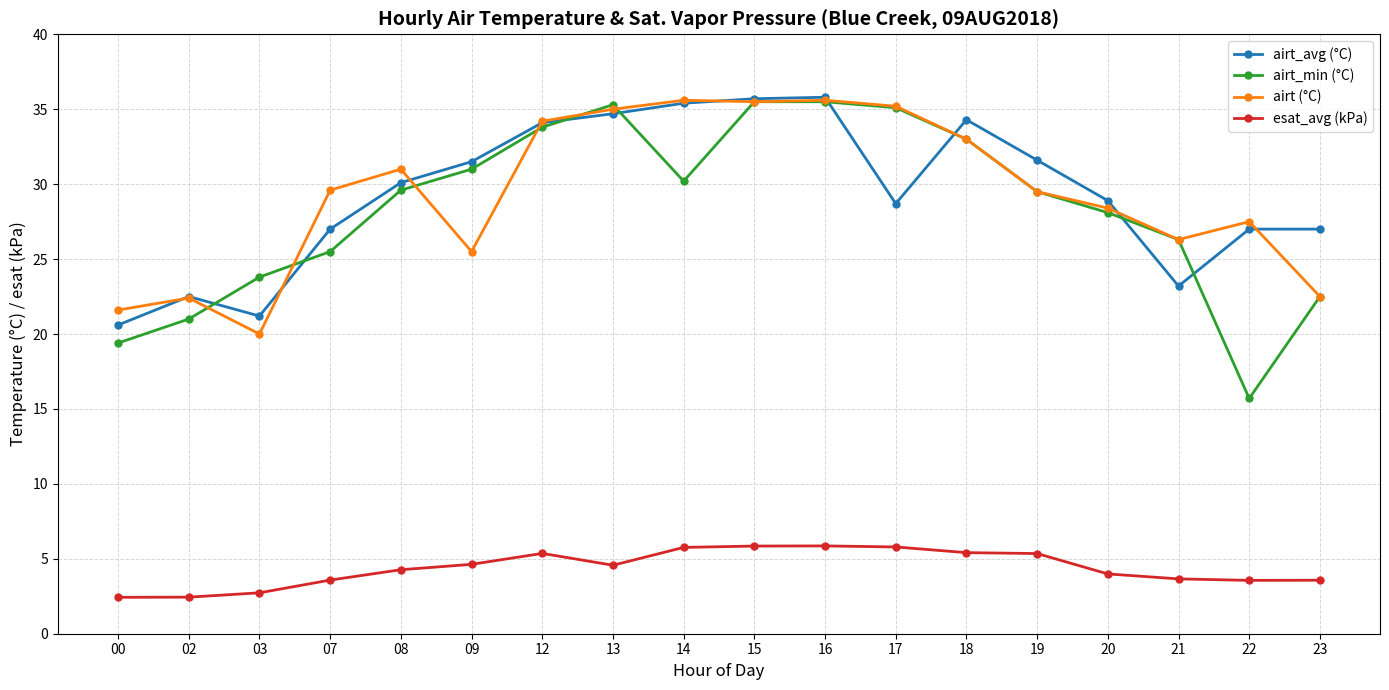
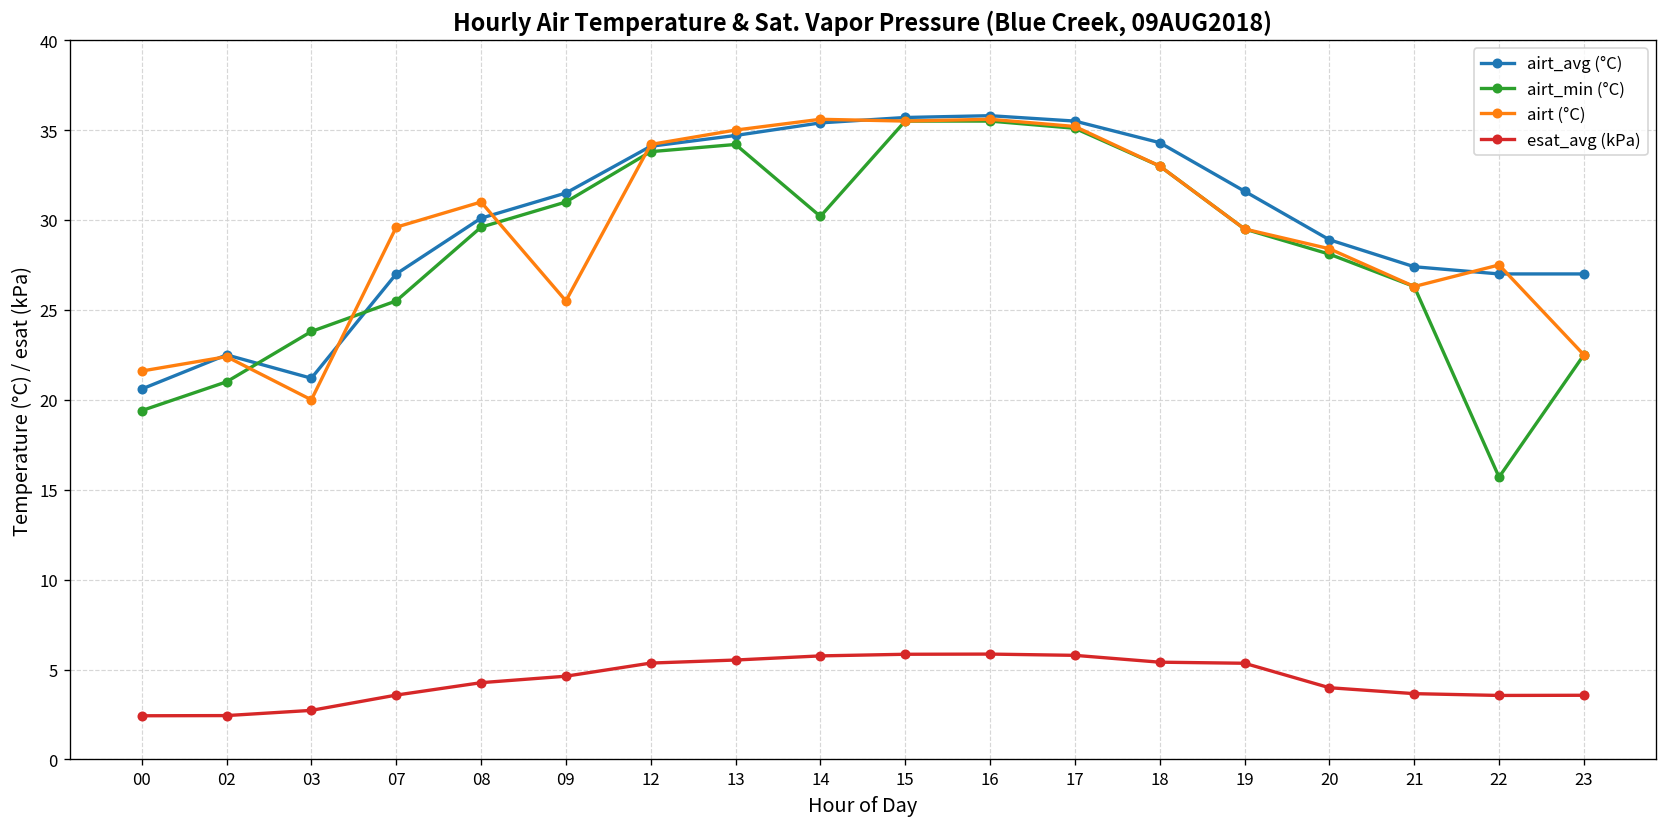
  {
    "airt_avg (°C)": {
      "00": 20.6,
      "03": 21.2,
      "07": 27.0,
      "08": 30.1,
      "09": 31.5,
      "13": 34.7,
      "14": 35.4,
      "15": 35.7,
      "16": 35.8,
-     "17": 28.7,
+     "17": 35.5,
      "18": 34.3,
      "19": 31.6,
      "20": 28.9,
-     "21": 23.2,
+     "21": 27.4,
      "22": 27.0,
      "23": 27.0
    },
    "airt_min (°C)": {
      "00": 19.4,
      "02": 21.0,
      "03": 23.8,
      "07": 25.5,
      "08": 29.6,
      "09": 31.0,
      "12": 33.8,
-     "13": 35.3,
+     "13": 34.2,
      "14": 30.2,
      "20": 28.1,
      "22": 15.7
    },
    "airt (°C)": {
      "00": 21.6,
      "03": 20.0,
      "07": 29.6,
      "08": 31.0,
      "09": 25.5,
      "13": 35.0,
      "14": 35.6,
      "20": 28.4,
      "22": 27.5
    },
    "esat_avg (kPa)": {
      "00": 2.4,
      "02": 2.4,
      "03": 2.7,
      "07": 3.6,
      "08": 4.3,
      "09": 4.6,
      "12": 5.4,
-     "13": 4.6,
+     "13": 5.5,
      "14": 5.8,
      "15": 5.9,
      "16": 5.9,
      "17": 5.8,
      "18": 5.4,
      "19": 5.4,
      "20": 4.0,
      "21": 3.7,
      "22": 3.6,
      "23": 3.6
    }
  }
